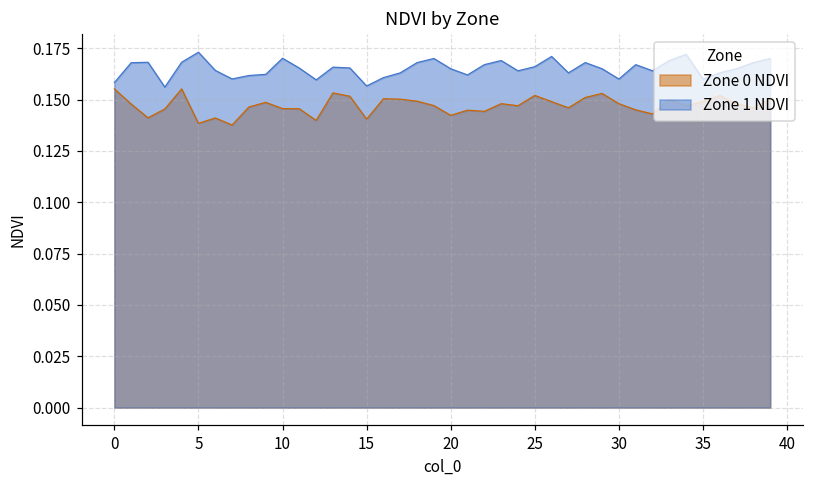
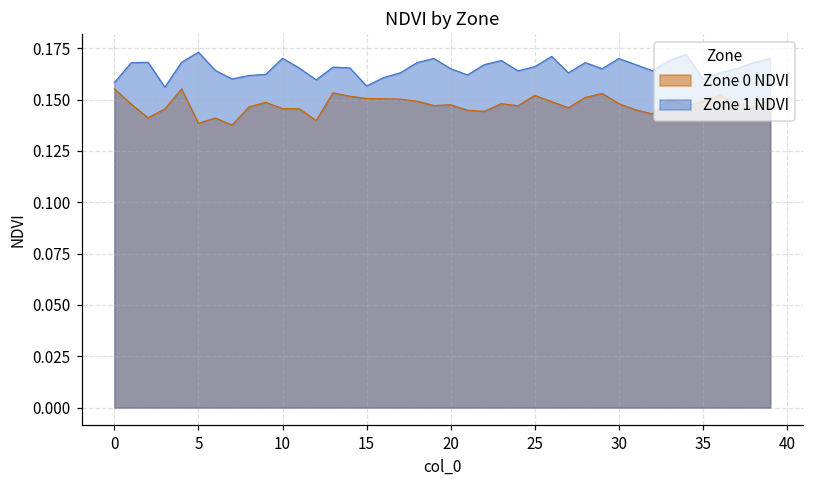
  {
    "Zone 0 NDVI": {
      "0": 0.155,
      "5": 0.138,
      "10": 0.146,
-     "15": 0.140,
-     "20": 0.142,
+     "15": 0.151,
+     "20": 0.147,
      "25": 0.152,
      "30": 0.148
    },
    "Zone 1 NDVI": {
      "0": 0.158,
      "5": 0.173,
      "10": 0.17,
      "15": 0.157,
      "20": 0.165,
      "25": 0.166,
-     "30": 0.16
+     "30": 0.17
    }
  }
